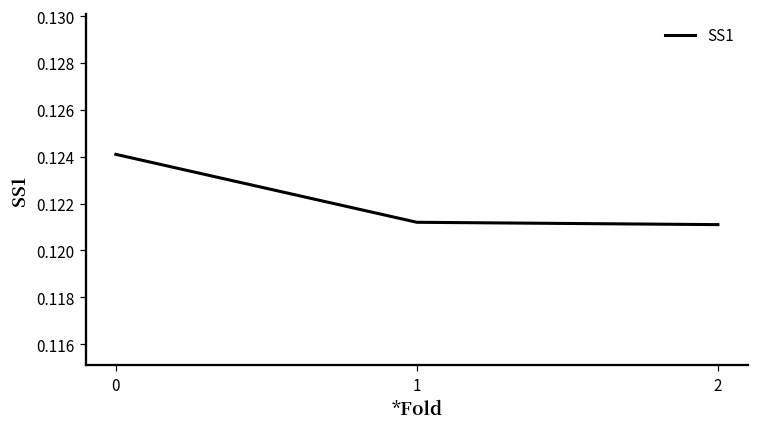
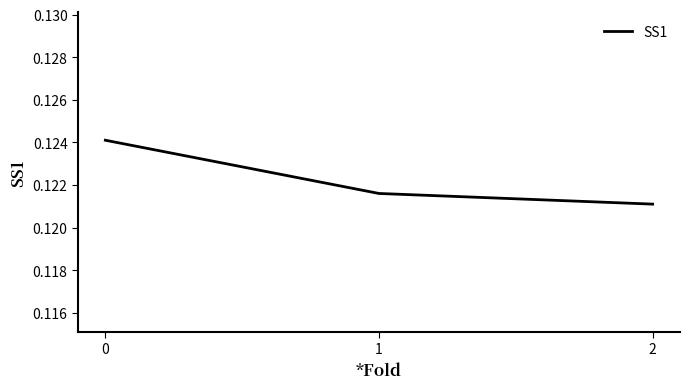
  {
    "0": 0.1241,
-   "1": 0.1212,
+   "1": 0.1216,
    "2": 0.1211
  }
